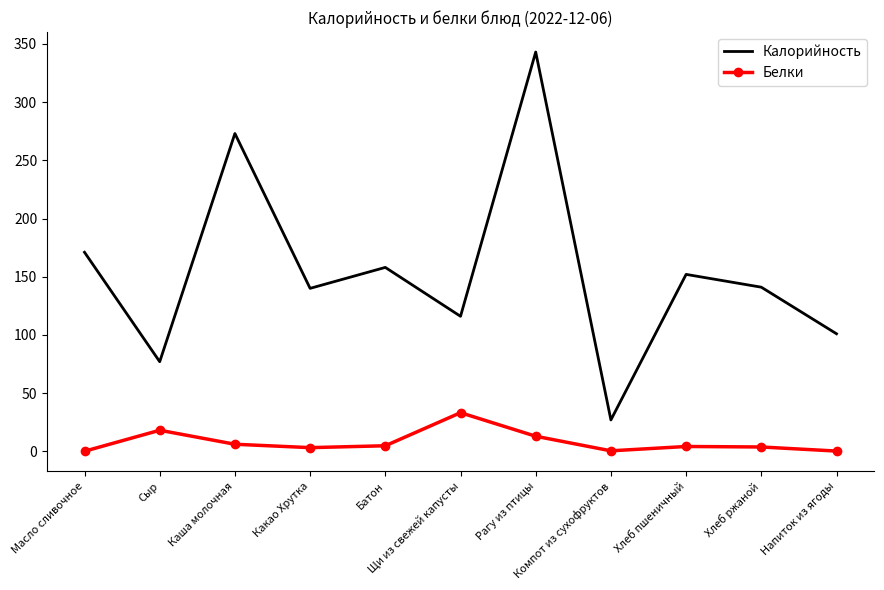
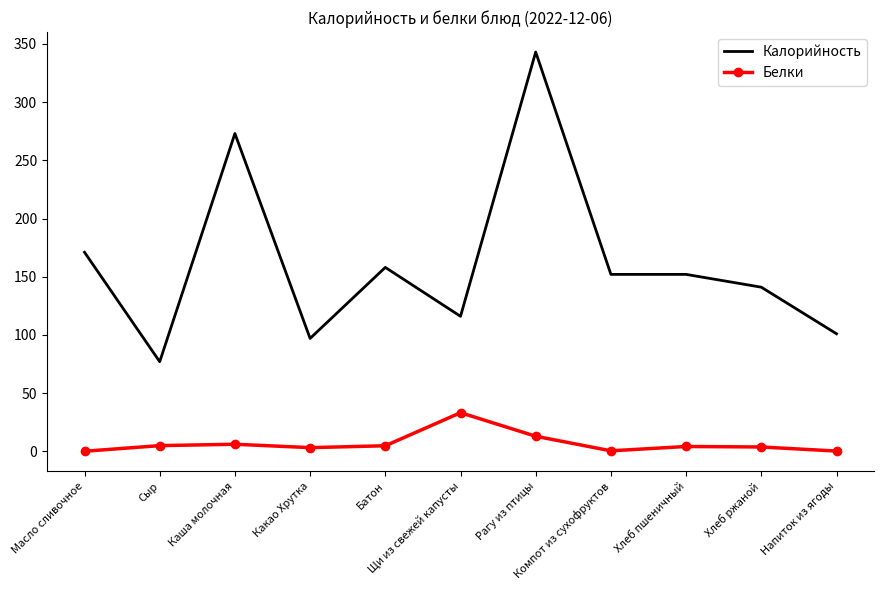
  {
    "Калорийность": {
      "Масло сливочное": 171,
      "Сыр": 77,
      "Каша молочная": 273,
-     "Какао Хрутка": 140,
+     "Какао Хрутка": 97,
      "Батон": 158,
      "Щи из свежей капусты": 116,
      "Рагу из птицы": 343,
-     "Компот из сухофруктов": 27,
+     "Компот из сухофруктов": 152,
      "Хлеб пшеничный": 152,
      "Хлеб ржаной": 141,
      "Напиток из ягоды": 101
    },
    "Белки": {
      "Масло сливочное": 0,
-     "Сыр": 18,
+     "Сыр": 5,
      "Каша молочная": 6,
      "Какао Хрутка": 3,
      "Батон": 5,
      "Щи из свежей капусты": 33,
      "Рагу из птицы": 13,
      "Компот из сухофруктов": 0,
      "Хлеб пшеничный": 4,
      "Хлеб ржаной": 4,
      "Напиток из ягоды": 0
    }
  }
